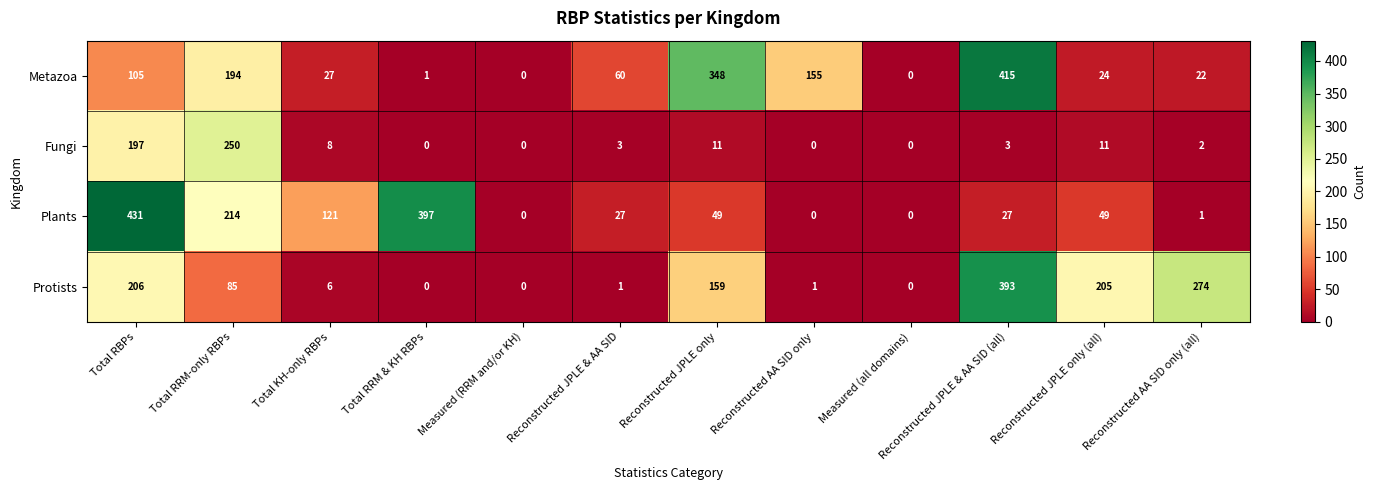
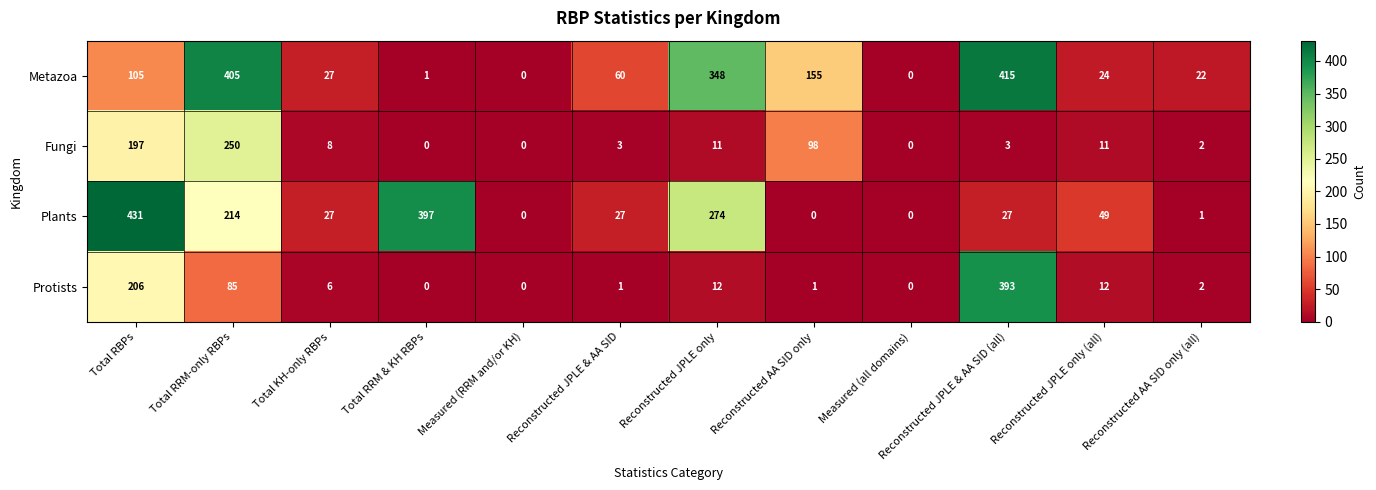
  {
    "Metazoa": {
      "Total RBPs": 105,
-     "Total RRM-only RBPs": 194,
+     "Total RRM-only RBPs": 405,
      "Total KH-only RBPs": 27,
      "Total RRM & KH RBPs": 1,
      "Measured (RRM and/or KH)": 0,
      "Reconstructed JPLE & AA SID": 60,
      "Reconstructed JPLE only": 348,
      "Reconstructed AA SID only": 155,
      "Measured (all domains)": 0,
      "Reconstructed JPLE & AA SID (all)": 415,
      "Reconstructed JPLE only (all)": 24,
      "Reconstructed AA SID only (all)": 22
    },
    "Fungi": {
      "Total RBPs": 197,
      "Total RRM-only RBPs": 250,
      "Total KH-only RBPs": 8,
      "Total RRM & KH RBPs": 0,
      "Measured (RRM and/or KH)": 0,
      "Reconstructed JPLE & AA SID": 3,
      "Reconstructed JPLE only": 11,
-     "Reconstructed AA SID only": 0,
+     "Reconstructed AA SID only": 98,
      "Measured (all domains)": 0,
      "Reconstructed JPLE & AA SID (all)": 3,
      "Reconstructed JPLE only (all)": 11,
      "Reconstructed AA SID only (all)": 2
    },
    "Plants": {
      "Total RBPs": 431,
      "Total RRM-only RBPs": 214,
-     "Total KH-only RBPs": 121,
+     "Total KH-only RBPs": 27,
      "Total RRM & KH RBPs": 397,
      "Measured (RRM and/or KH)": 0,
      "Reconstructed JPLE & AA SID": 27,
-     "Reconstructed JPLE only": 49,
+     "Reconstructed JPLE only": 274,
      "Reconstructed AA SID only": 0,
      "Measured (all domains)": 0,
      "Reconstructed JPLE & AA SID (all)": 27,
      "Reconstructed JPLE only (all)": 49,
      "Reconstructed AA SID only (all)": 1
    },
    "Protists": {
      "Total RBPs": 206,
      "Total RRM-only RBPs": 85,
      "Total KH-only RBPs": 6,
      "Total RRM & KH RBPs": 0,
      "Measured (RRM and/or KH)": 0,
      "Reconstructed JPLE & AA SID": 1,
-     "Reconstructed JPLE only": 159,
+     "Reconstructed JPLE only": 12,
      "Reconstructed AA SID only": 1,
      "Measured (all domains)": 0,
      "Reconstructed JPLE & AA SID (all)": 393,
-     "Reconstructed JPLE only (all)": 205,
-     "Reconstructed AA SID only (all)": 274
+     "Reconstructed JPLE only (all)": 12,
+     "Reconstructed AA SID only (all)": 2
    }
  }
